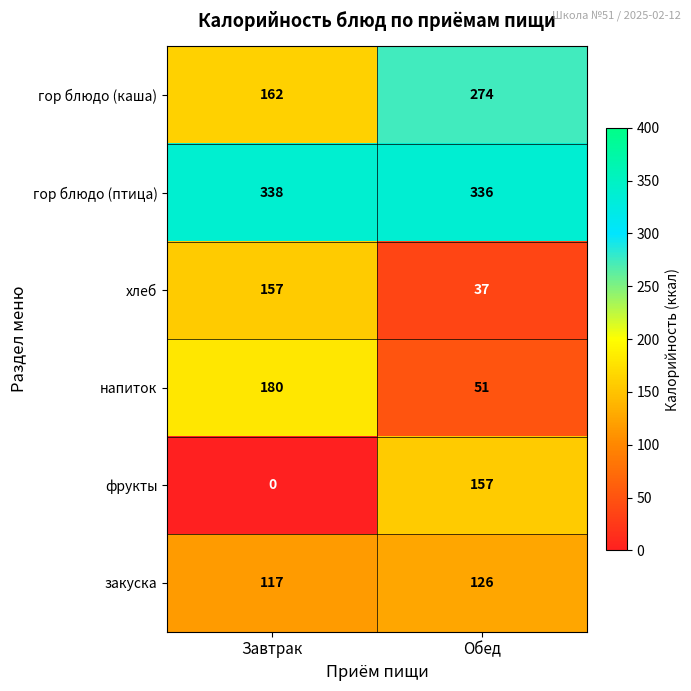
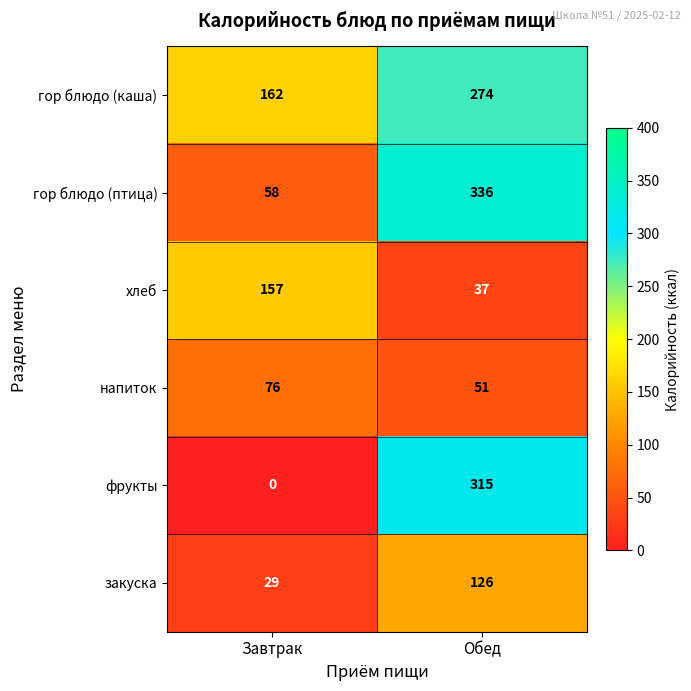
  {
    "гор блюдо (каша)": {
      "Завтрак": 162,
      "Обед": 274
    },
    "гор блюдо (птица)": {
-     "Завтрак": 338,
+     "Завтрак": 58,
      "Обед": 336
    },
    "хлеб": {
      "Завтрак": 157,
      "Обед": 37
    },
    "напиток": {
-     "Завтрак": 180,
+     "Завтрак": 76,
      "Обед": 51
    },
    "фрукты": {
      "Завтрак": 0,
-     "Обед": 157
+     "Обед": 315
    },
    "закуска": {
-     "Завтрак": 117,
+     "Завтрак": 29,
      "Обед": 126
    }
  }
